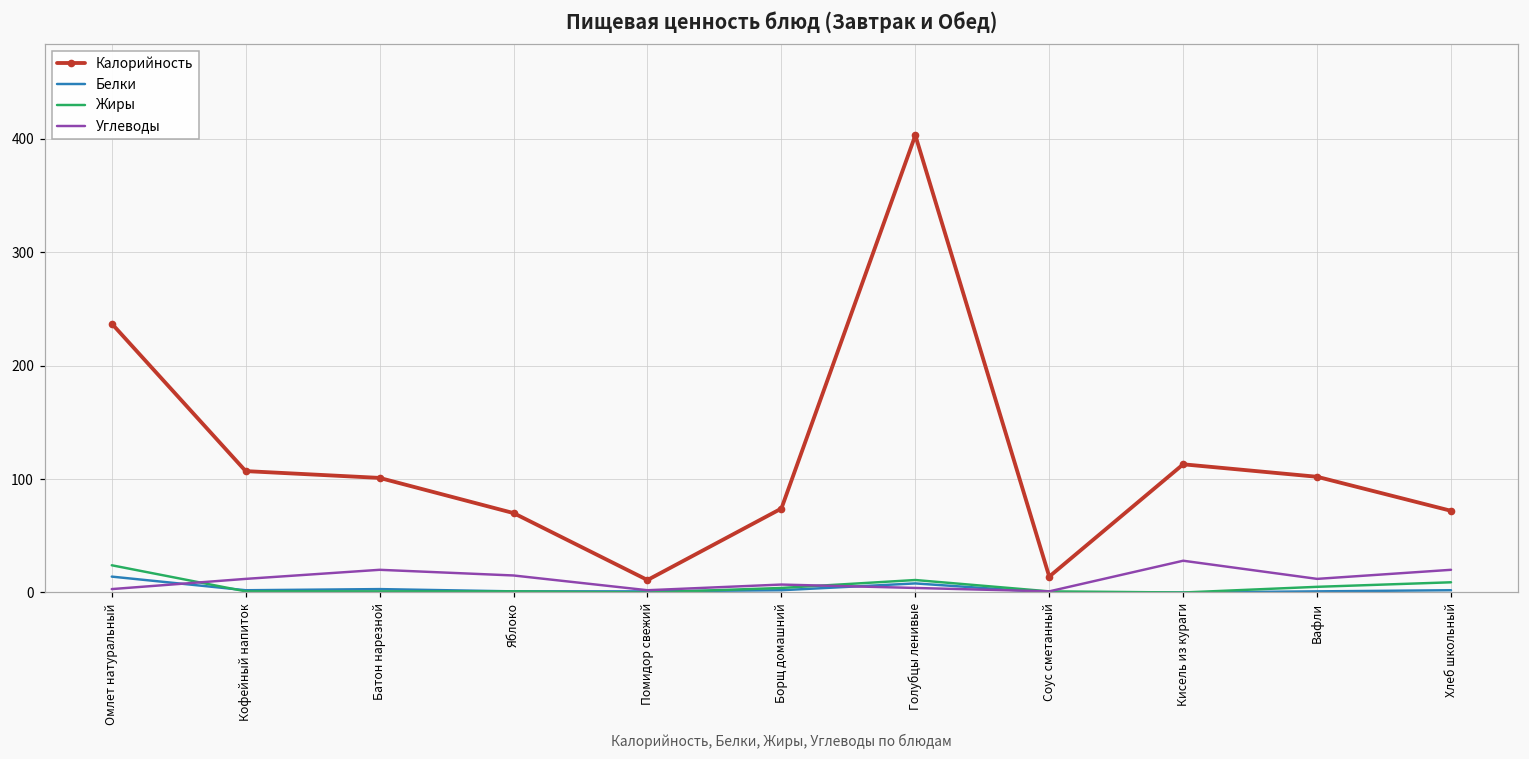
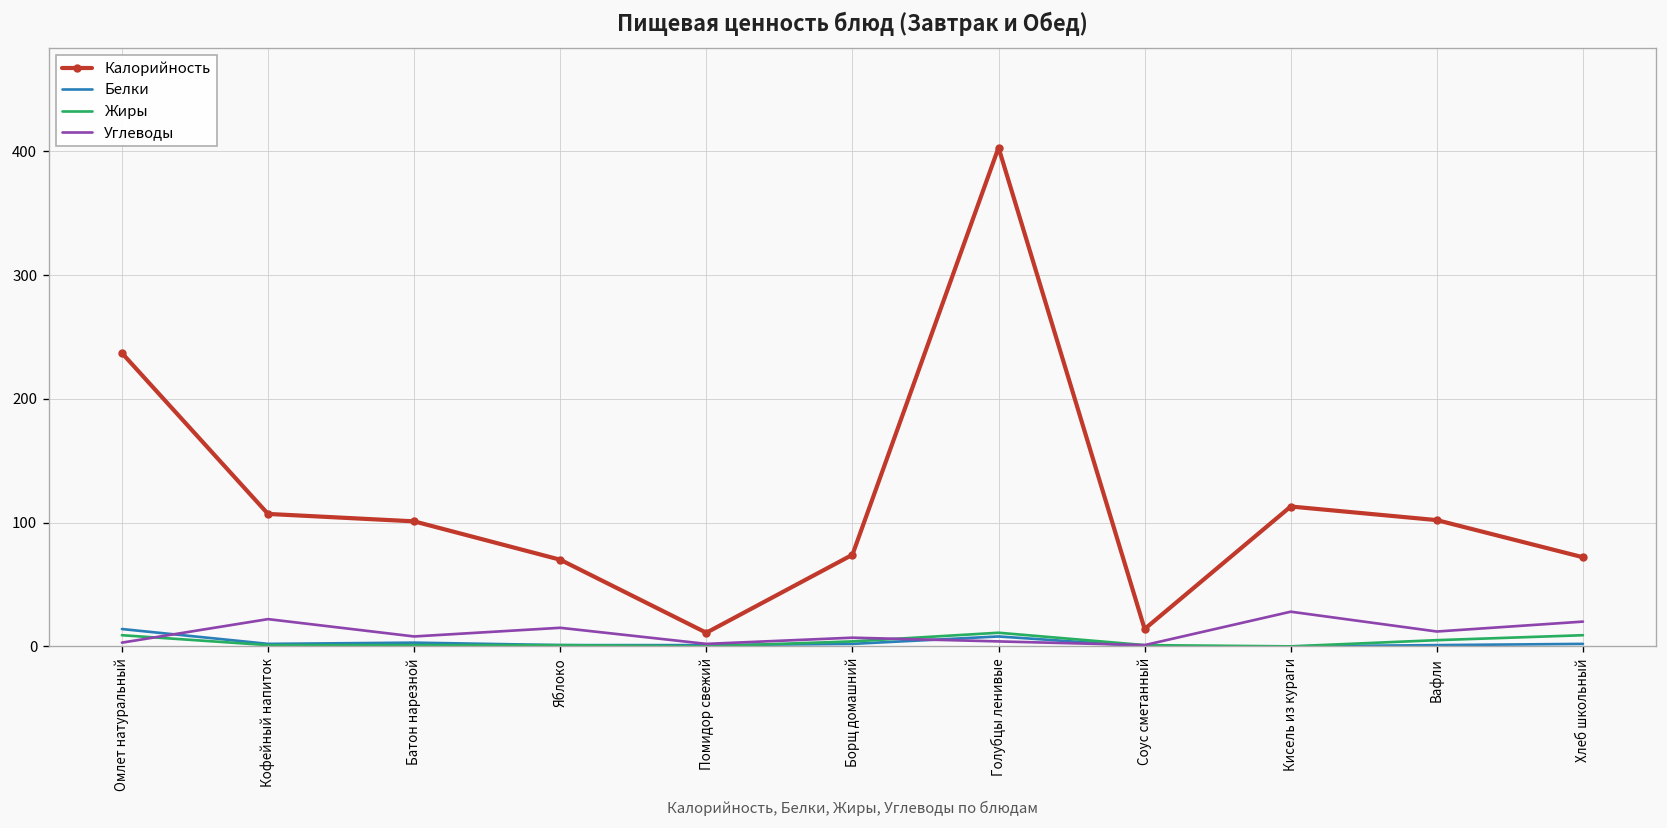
  {
    "Калорийность": {
      "Омлет натуральный": 237,
      "Кофейный напиток": 107,
      "Батон нарезной": 101,
      "Яблоко": 70,
      "Помидор свежий": 11,
      "Борщ домашний": 74,
      "Голубцы ленивые": 403,
      "Соус сметанный": 14,
      "Кисель из кураги": 113,
      "Вафли": 102,
      "Хлеб школьный": 72
    },
    "Белки": {
      "Омлет натуральный": 14,
      "Голубцы ленивые": 8,
      "Вафли": 1,
      "Хлеб школьный": 2
    },
    "Жиры": {
-     "Омлет натуральный": 24,
+     "Омлет натуральный": 9,
      "Голубцы ленивые": 11,
      "Вафли": 5,
      "Хлеб школьный": 9
    },
    "Углеводы": {
      "Омлет натуральный": 3,
-     "Кофейный напиток": 12,
-     "Батон нарезной": 20,
+     "Кофейный напиток": 22,
+     "Батон нарезной": 8,
      "Яблоко": 15,
      "Борщ домашний": 7,
      "Голубцы ленивые": 4,
      "Кисель из кураги": 28,
      "Вафли": 12,
      "Хлеб школьный": 20
    }
  }
